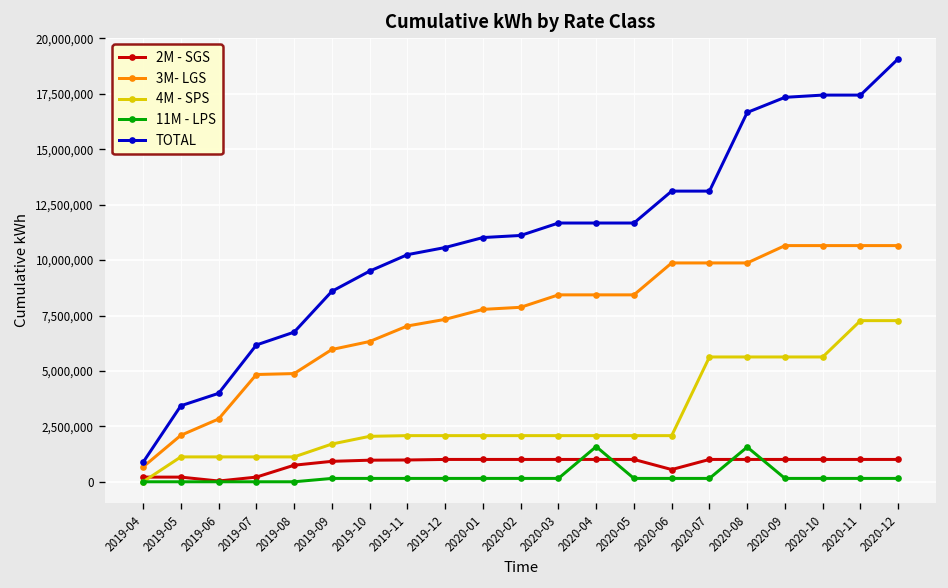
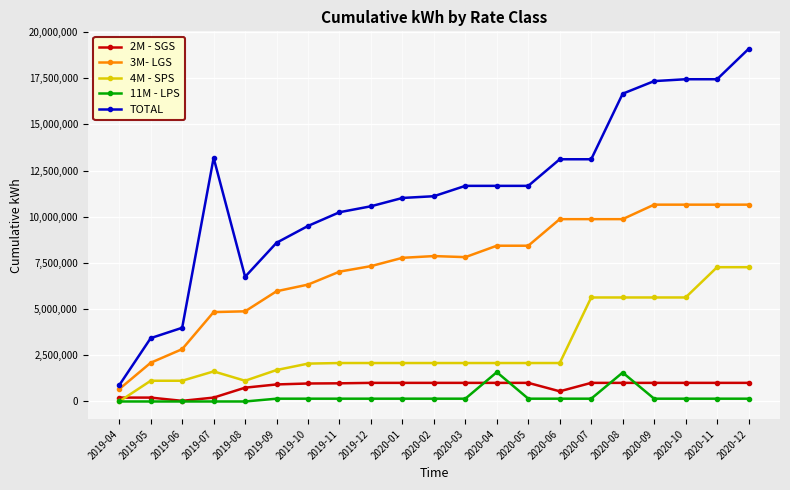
  {
    "2M - SGS": {
      "2019-04": "200,000",
      "2019-05": "200,000",
      "2019-07": "200,000",
      "2019-08": "700,000",
      "2019-09": "900,000",
      "2019-10": "1,000,000",
      "2019-11": "1,000,000",
      "2019-12": "1,000,000",
      "2020-01": "1,000,000",
      "2020-02": "1,000,000",
      "2020-03": "1,000,000",
      "2020-04": "1,000,000",
      "2020-05": "1,000,000",
      "2020-06": "600,000",
      "2020-07": "1,000,000",
      "2020-08": "1,000,000",
      "2020-09": "1,000,000",
      "2020-10": "1,000,000",
      "2020-11": "1,000,000",
      "2020-12": "1,000,000"
    },
    "3M- LGS": {
      "2019-04": "700,000",
      "2019-05": "2,100,000",
      "2019-06": "2,800,000",
      "2019-07": "4,800,000",
      "2019-08": "4,900,000",
      "2019-09": "6,000,000",
      "2019-10": "6,300,000",
      "2019-11": "7,000,000",
      "2019-12": "7,300,000",
      "2020-01": "7,800,000",
      "2020-02": "7,900,000",
-     "2020-03": "8,400,000",
+     "2020-03": "7,800,000",
      "2020-04": "8,400,000",
      "2020-05": "8,400,000",
      "2020-06": "9,900,000",
      "2020-07": "9,900,000",
      "2020-08": "9,900,000",
      "2020-09": "10,700,000",
      "2020-10": "10,700,000",
      "2020-11": "10,700,000",
      "2020-12": "10,700,000"
    },
    "4M - SPS": {
      "2019-05": "1,100,000",
      "2019-06": "1,100,000",
-     "2019-07": "1,100,000",
+     "2019-07": "1,600,000",
      "2019-08": "1,100,000",
      "2019-09": "1,700,000",
      "2019-10": "2,100,000",
      "2019-11": "2,100,000",
      "2019-12": "2,100,000",
      "2020-01": "2,100,000",
      "2020-02": "2,100,000",
      "2020-03": "2,100,000",
      "2020-04": "2,100,000",
      "2020-05": "2,100,000",
      "2020-06": "2,100,000",
      "2020-07": "5,600,000",
      "2020-08": "5,600,000",
      "2020-09": "5,600,000",
      "2020-10": "5,600,000",
      "2020-11": "7,300,000",
      "2020-12": "7,300,000"
    },
    "11M - LPS": {
      "2019-05": "0",
      "2019-07": "0",
      "2019-08": "0",
      "2019-09": "200,000",
      "2019-10": "200,000",
      "2019-11": "200,000",
      "2019-12": "200,000",
      "2020-01": "200,000",
      "2020-02": "200,000",
      "2020-03": "200,000",
      "2020-04": "1,600,000",
      "2020-05": "200,000",
      "2020-06": "200,000",
      "2020-07": "200,000",
      "2020-08": "1,600,000",
      "2020-09": "200,000",
      "2020-10": "200,000",
      "2020-11": "200,000",
      "2020-12": "200,000"
    },
    "TOTAL": {
      "2019-04": "900,000",
      "2019-05": "3,400,000",
      "2019-06": "4,000,000",
-     "2019-07": "6,200,000",
+     "2019-07": "13,200,000",
      "2019-08": "6,800,000",
      "2019-09": "8,600,000",
      "2019-10": "9,500,000",
      "2019-11": "10,200,000",
      "2019-12": "10,600,000",
      "2020-01": "11,000,000",
      "2020-02": "11,100,000",
      "2020-03": "11,700,000",
      "2020-04": "11,700,000",
      "2020-05": "11,700,000",
      "2020-06": "13,100,000",
      "2020-07": "13,100,000",
      "2020-08": "16,700,000",
      "2020-09": "17,300,000",
      "2020-10": "17,400,000",
      "2020-11": "17,400,000",
      "2020-12": "19,100,000"
    }
  }
